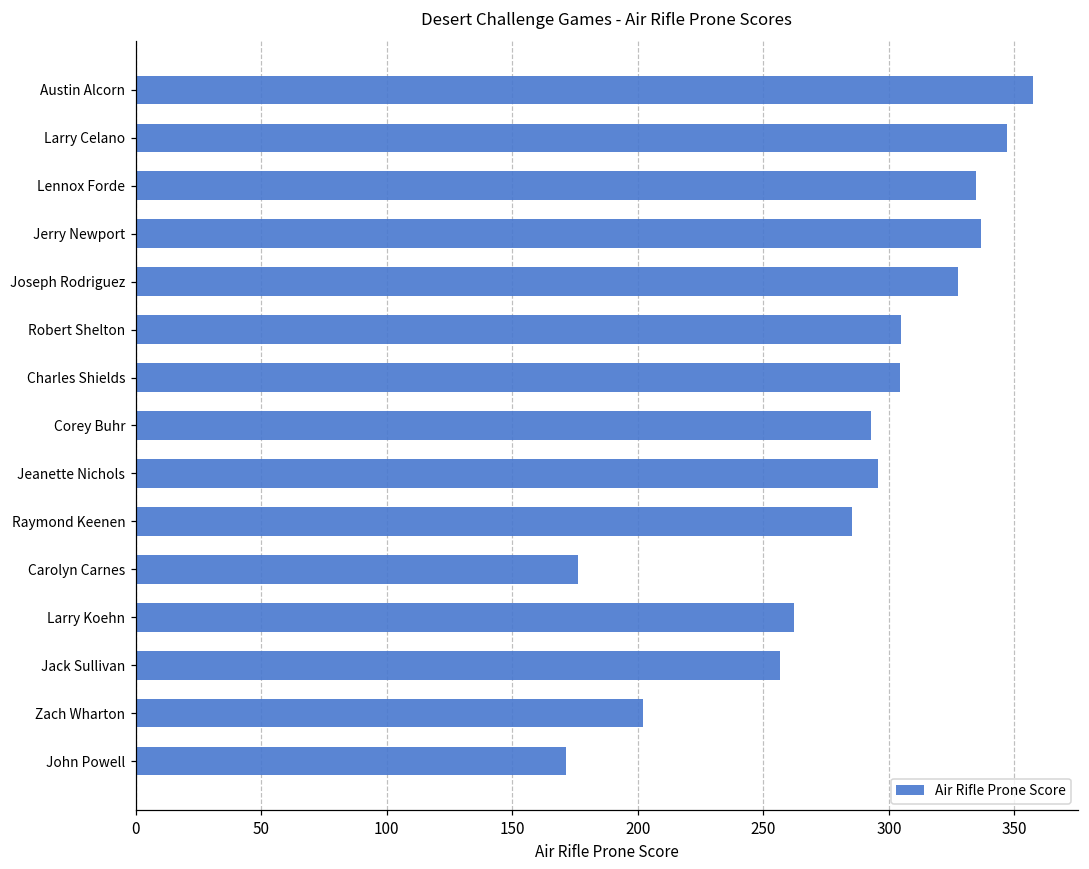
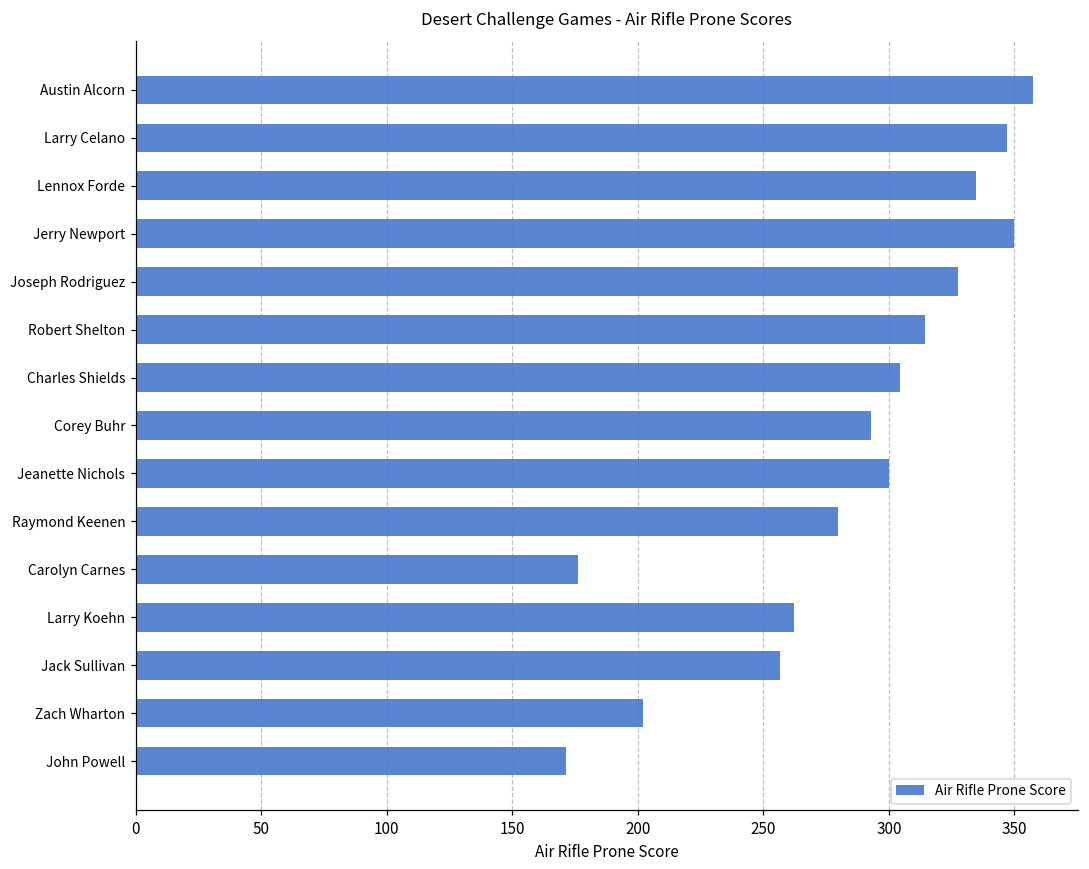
  {
    "Austin Alcorn": 358,
    "Larry Celano": 347,
    "Lennox Forde": 335,
-   "Jerry Newport": 337,
+   "Jerry Newport": 350,
    "Joseph Rodriguez": 328,
-   "Robert Shelton": 305,
+   "Robert Shelton": 314,
    "Charles Shields": 304,
    "Corey Buhr": 293,
-   "Jeanette Nichols": 296,
-   "Raymond Keenen": 285,
+   "Jeanette Nichols": 300,
+   "Raymond Keenen": 280,
    "Carolyn Carnes": 176,
    "Larry Koehn": 262,
    "Jack Sullivan": 257,
    "Zach Wharton": 202,
    "John Powell": 171
  }
